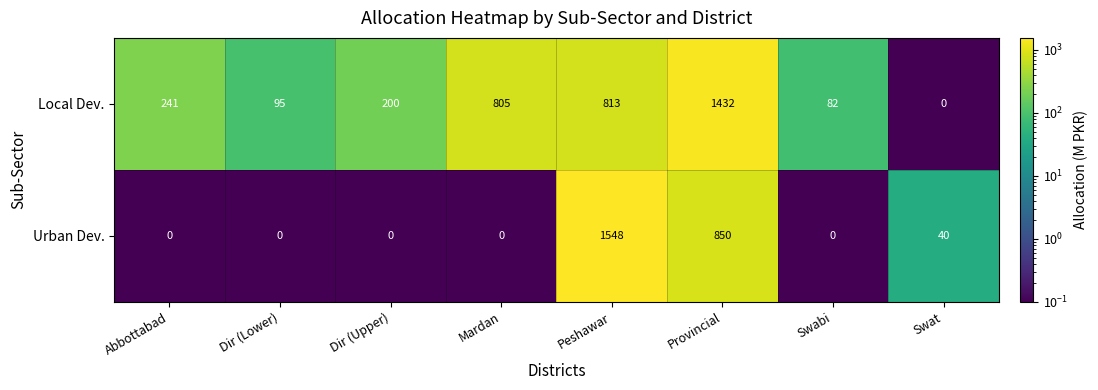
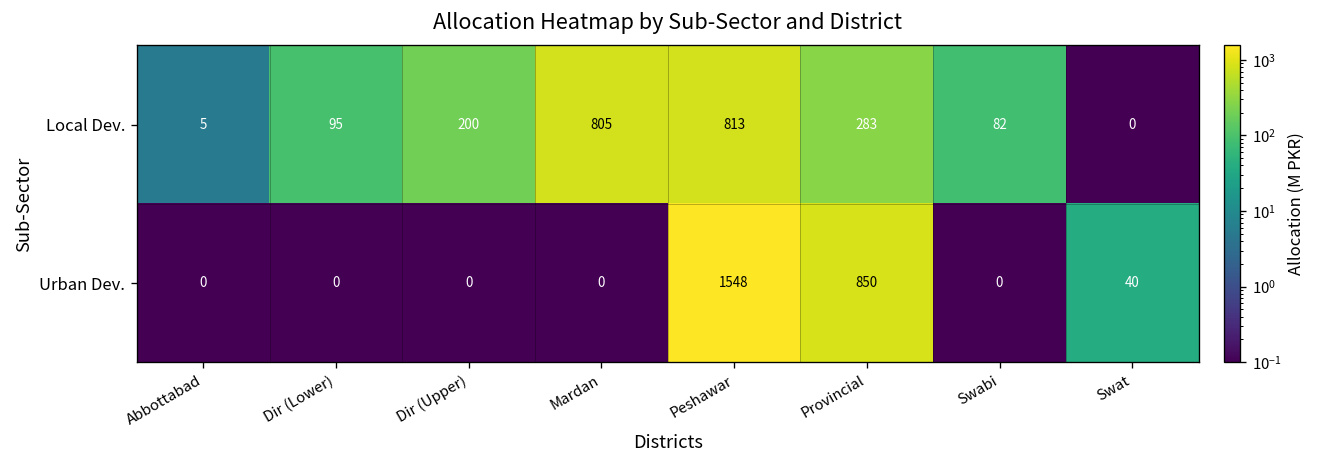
  {
    "Local Dev.": {
-     "Abbottabad": 241,
+     "Abbottabad": 5,
      "Dir (Lower)": 95,
      "Dir (Upper)": 200,
      "Mardan": 805,
      "Peshawar": 813,
-     "Provincial": 1432,
+     "Provincial": 283,
      "Swabi": 82,
      "Swat": 0
    },
    "Urban Dev.": {
      "Abbottabad": 0,
      "Dir (Lower)": 0,
      "Dir (Upper)": 0,
      "Mardan": 0,
      "Peshawar": 1548,
      "Provincial": 850,
      "Swabi": 0,
      "Swat": 40
    }
  }
